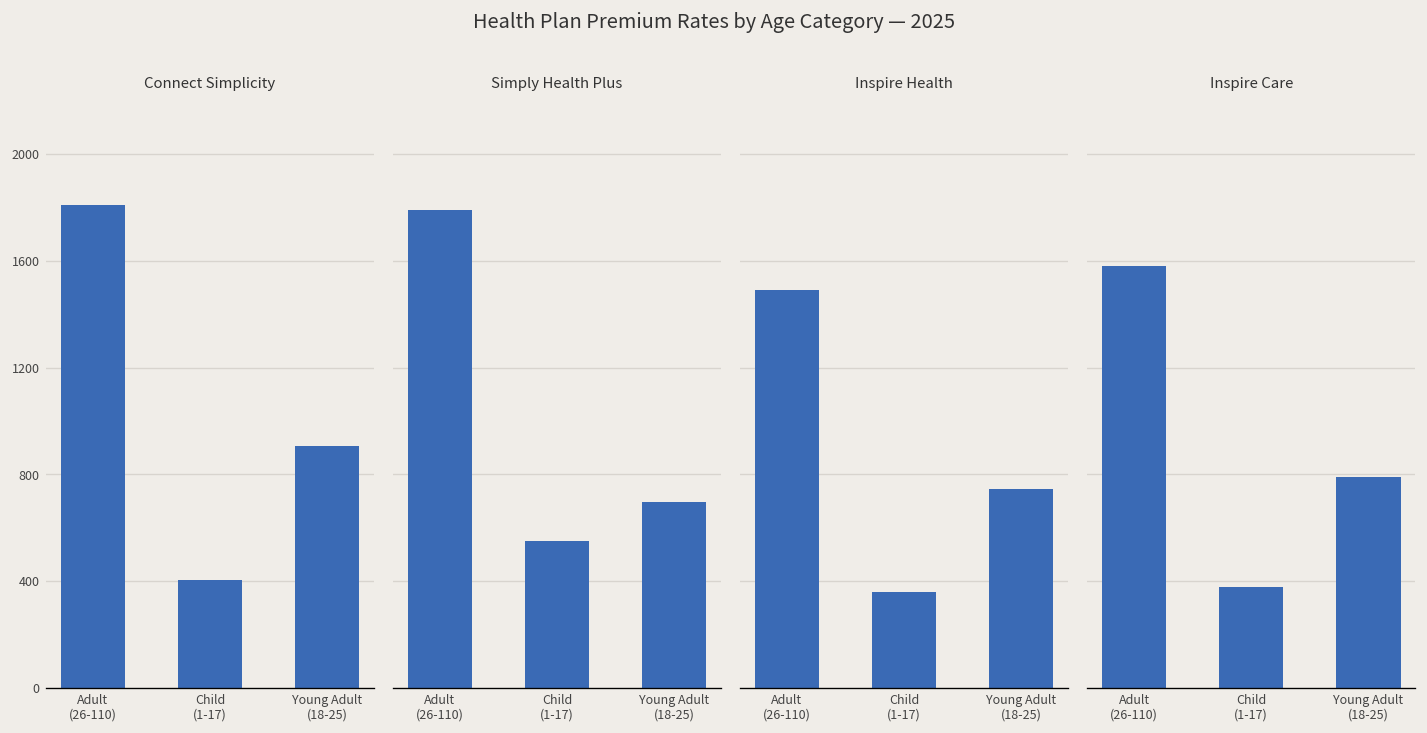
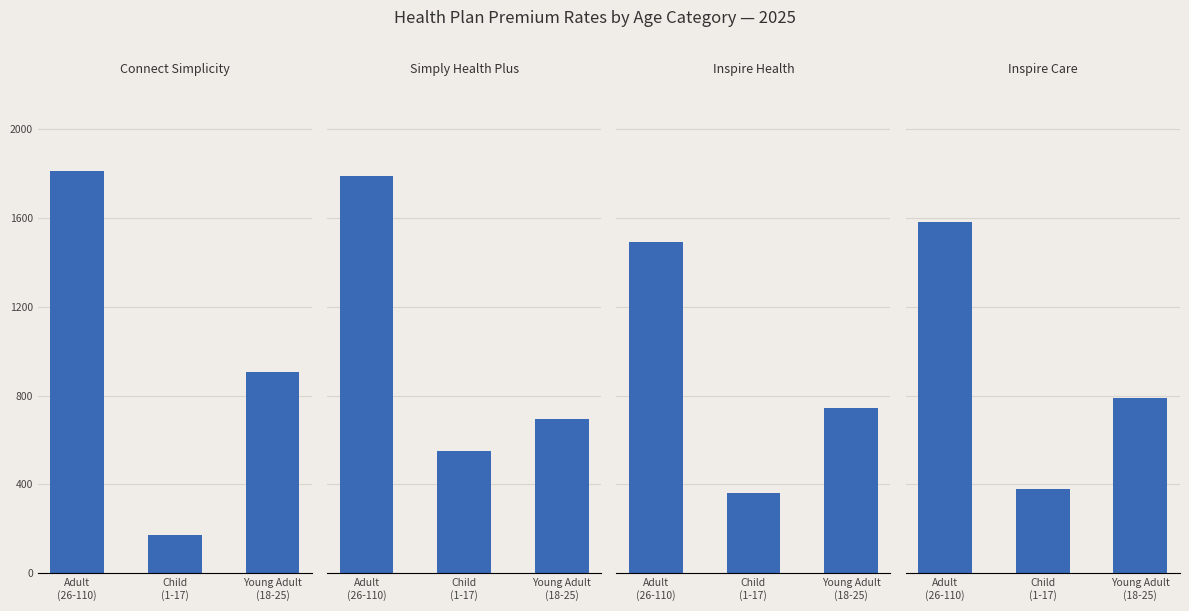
  {
    "Connect Simplicity": {
      "Adult (26-110)": 1810,
-     "Child (1-17)": 400,
+     "Child (1-17)": 170,
      "Young Adult (18-25)": 910
    }
  }
